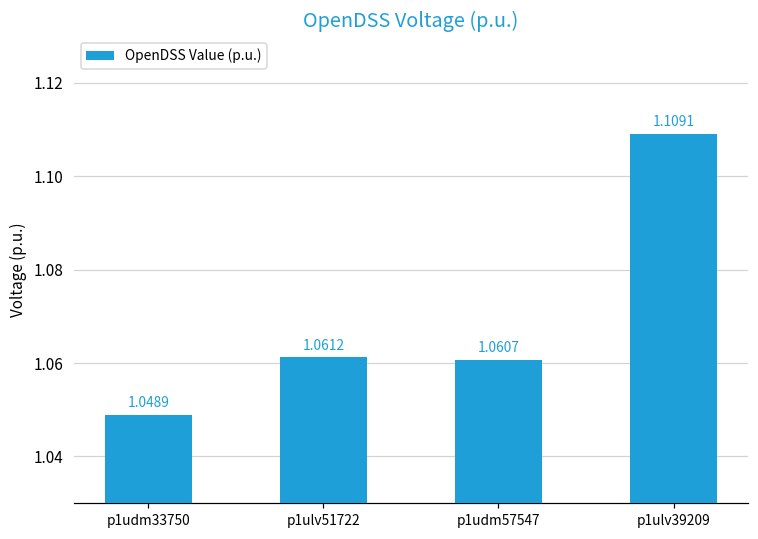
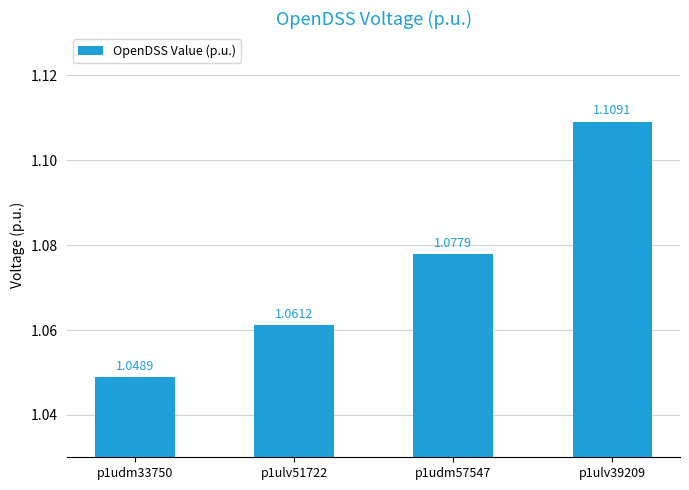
  {
    "p1udm33750": 1.0489,
    "p1ulv51722": 1.0612,
-   "p1udm57547": 1.0607,
+   "p1udm57547": 1.0779,
    "p1ulv39209": 1.1091
  }
